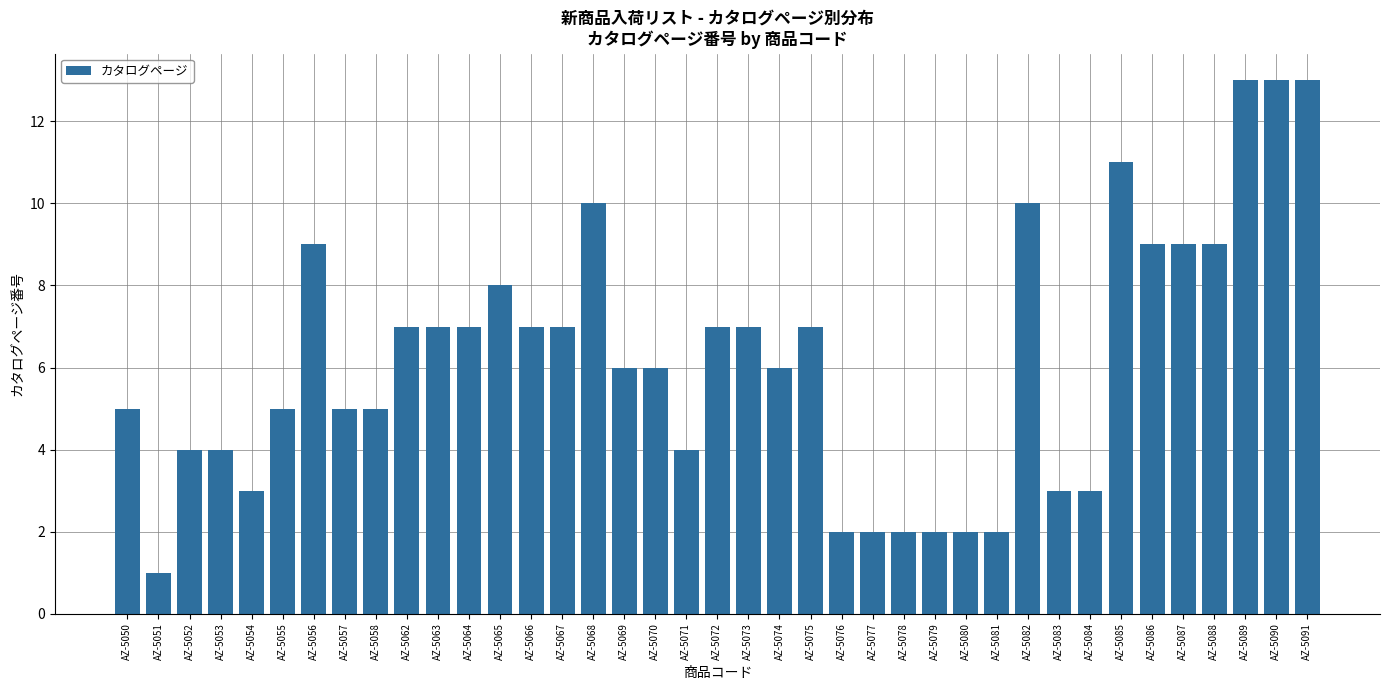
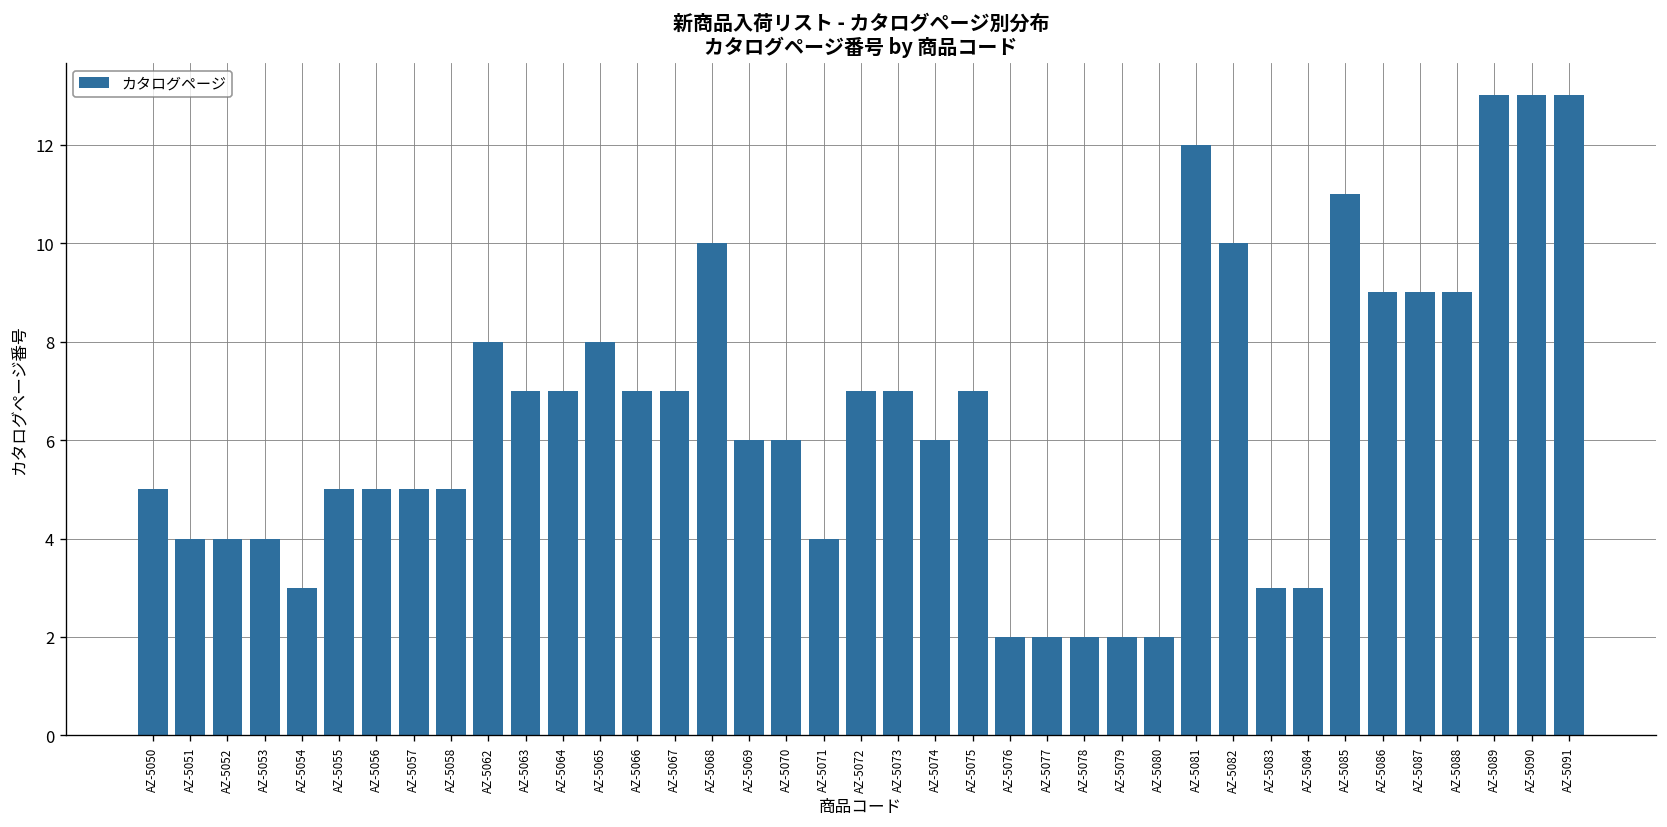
  {
    "AZ-5050": 5,
-   "AZ-5051": 1,
+   "AZ-5051": 4,
    "AZ-5052": 4,
    "AZ-5053": 4,
    "AZ-5054": 3,
    "AZ-5055": 5,
-   "AZ-5056": 9,
+   "AZ-5056": 5,
    "AZ-5057": 5,
    "AZ-5058": 5,
-   "AZ-5062": 7,
+   "AZ-5062": 8,
    "AZ-5063": 7,
    "AZ-5064": 7,
    "AZ-5065": 8,
    "AZ-5066": 7,
    "AZ-5067": 7,
    "AZ-5068": 10,
    "AZ-5069": 6,
    "AZ-5070": 6,
    "AZ-5071": 4,
    "AZ-5072": 7,
    "AZ-5073": 7,
    "AZ-5074": 6,
    "AZ-5075": 7,
    "AZ-5076": 2,
    "AZ-5077": 2,
    "AZ-5078": 2,
    "AZ-5079": 2,
    "AZ-5080": 2,
-   "AZ-5081": 2,
+   "AZ-5081": 12,
    "AZ-5082": 10,
    "AZ-5083": 3,
    "AZ-5084": 3,
    "AZ-5085": 11,
    "AZ-5086": 9,
    "AZ-5087": 9,
    "AZ-5088": 9,
    "AZ-5089": 13,
    "AZ-5090": 13,
    "AZ-5091": 13
  }
